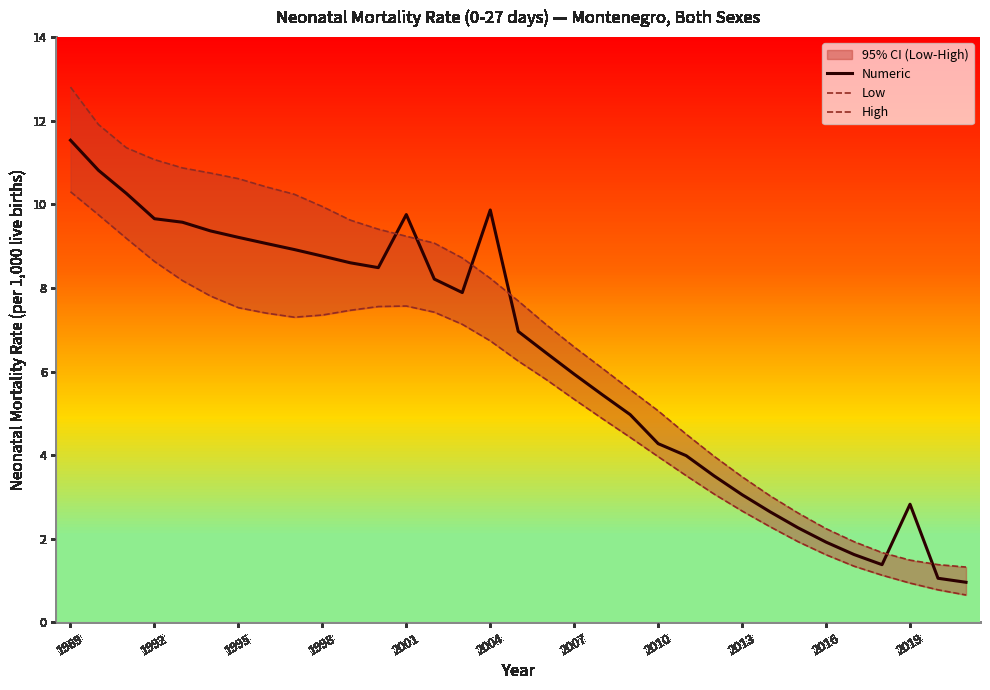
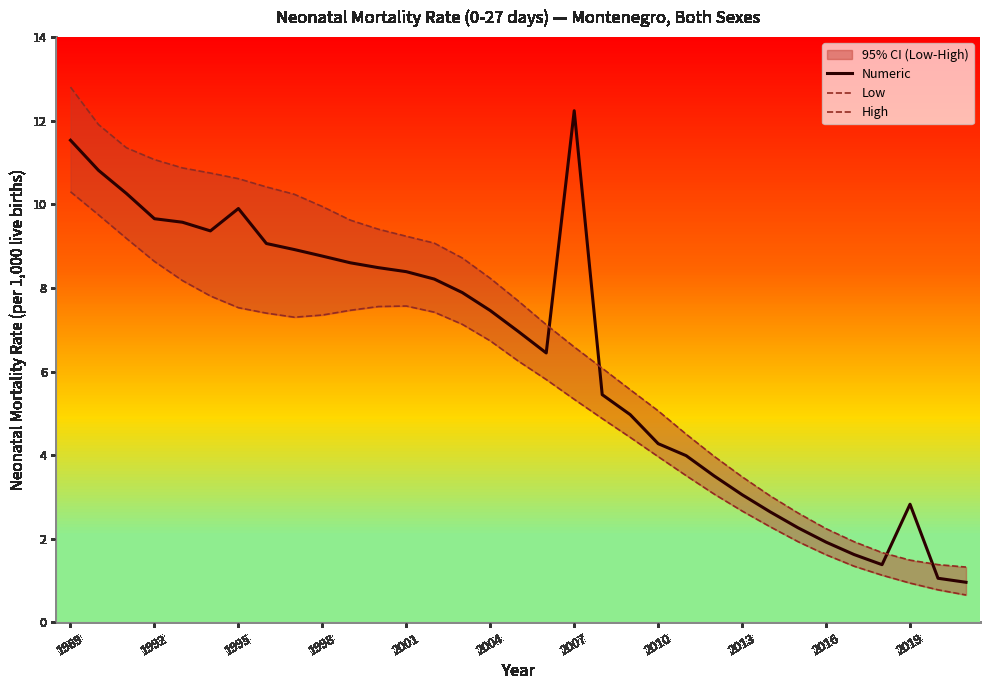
  {
    "Numeric": {
      "1989": 11.5,
      "1992": 9.7,
-     "1995": 9.2,
+     "1995": 9.9,
      "1998": 8.8,
-     "2001": 9.8,
-     "2004": 9.9,
-     "2007": 5.9,
+     "2001": 8.4,
+     "2004": 7.5,
+     "2007": 12.2,
      "2010": 4.3,
      "2013": 3.1,
      "2016": 1.9,
      "2019": 2.8
    }
  }
